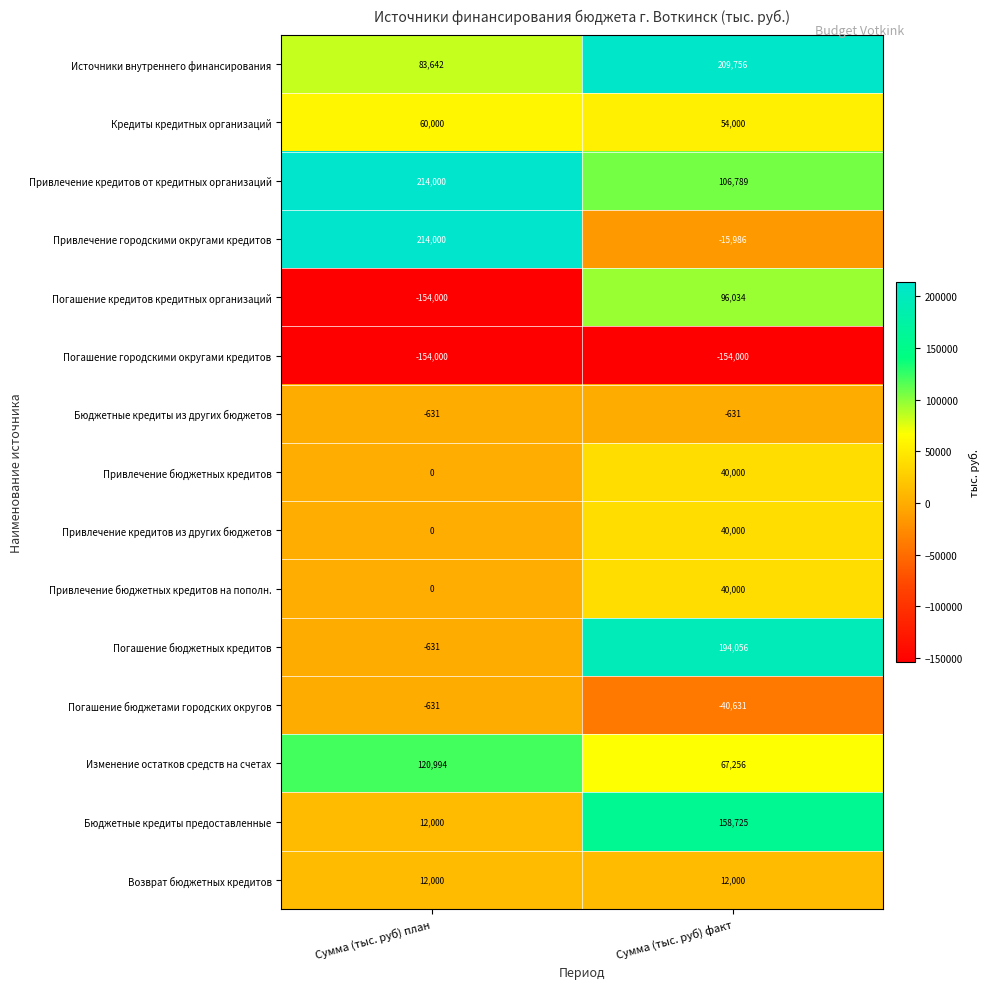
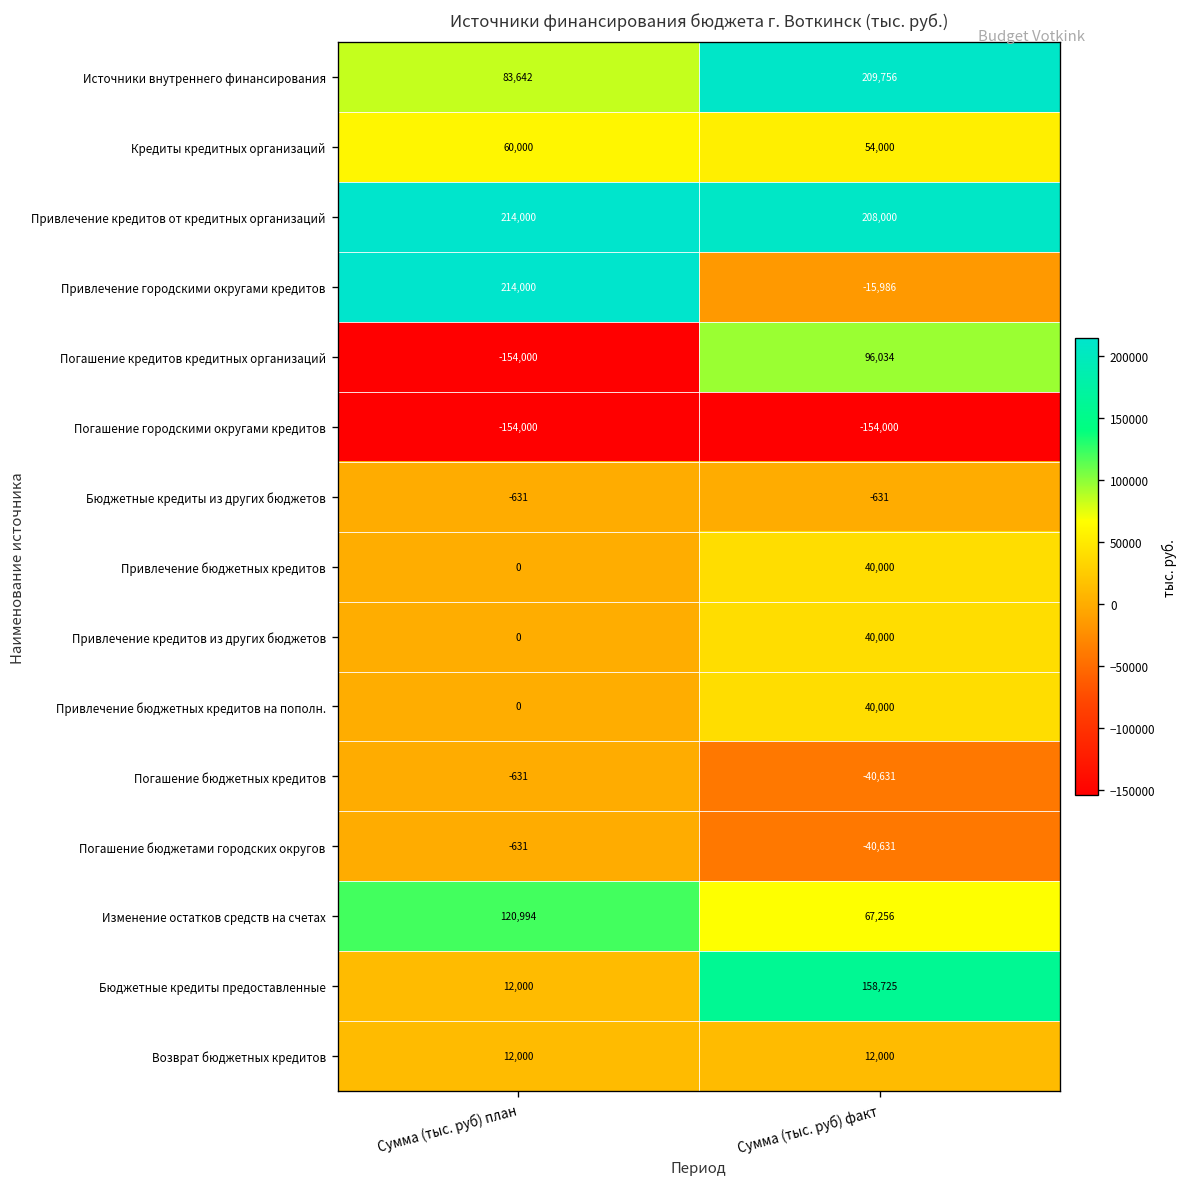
  {
    "Источники внутреннего финансирования": {
      "Сумма (тыс. руб) план": "83,642",
      "Сумма (тыс. руб) факт": "209,756"
    },
    "Кредиты кредитных организаций": {
      "Сумма (тыс. руб) план": "60,000",
      "Сумма (тыс. руб) факт": "54,000"
    },
    "Привлечение кредитов от кредитных организаций": {
      "Сумма (тыс. руб) план": "214,000",
-     "Сумма (тыс. руб) факт": "106,789"
+     "Сумма (тыс. руб) факт": "208,000"
    },
    "Привлечение городскими округами кредитов": {
      "Сумма (тыс. руб) план": "214,000",
      "Сумма (тыс. руб) факт": "-15,986"
    },
    "Погашение кредитов кредитных организаций": {
      "Сумма (тыс. руб) план": "-154,000",
      "Сумма (тыс. руб) факт": "96,034"
    },
    "Погашение городскими округами кредитов": {
      "Сумма (тыс. руб) план": "-154,000",
      "Сумма (тыс. руб) факт": "-154,000"
    },
    "Бюджетные кредиты из других бюджетов": {
      "Сумма (тыс. руб) план": "-631",
      "Сумма (тыс. руб) факт": "-631"
    },
    "Привлечение бюджетных кредитов": {
      "Сумма (тыс. руб) план": "0",
      "Сумма (тыс. руб) факт": "40,000"
    },
    "Привлечение кредитов из других бюджетов": {
      "Сумма (тыс. руб) план": "0",
      "Сумма (тыс. руб) факт": "40,000"
    },
    "Привлечение бюджетных кредитов на пополн.": {
      "Сумма (тыс. руб) план": "0",
      "Сумма (тыс. руб) факт": "40,000"
    },
    "Погашение бюджетных кредитов": {
      "Сумма (тыс. руб) план": "-631",
-     "Сумма (тыс. руб) факт": "194,056"
+     "Сумма (тыс. руб) факт": "-40,631"
    },
    "Погашение бюджетами городских округов": {
      "Сумма (тыс. руб) план": "-631",
      "Сумма (тыс. руб) факт": "-40,631"
    },
    "Изменение остатков средств на счетах": {
      "Сумма (тыс. руб) план": "120,994",
      "Сумма (тыс. руб) факт": "67,256"
    },
    "Бюджетные кредиты предоставленные": {
      "Сумма (тыс. руб) план": "12,000",
      "Сумма (тыс. руб) факт": "158,725"
    },
    "Возврат бюджетных кредитов": {
      "Сумма (тыс. руб) план": "12,000",
      "Сумма (тыс. руб) факт": "12,000"
    }
  }
